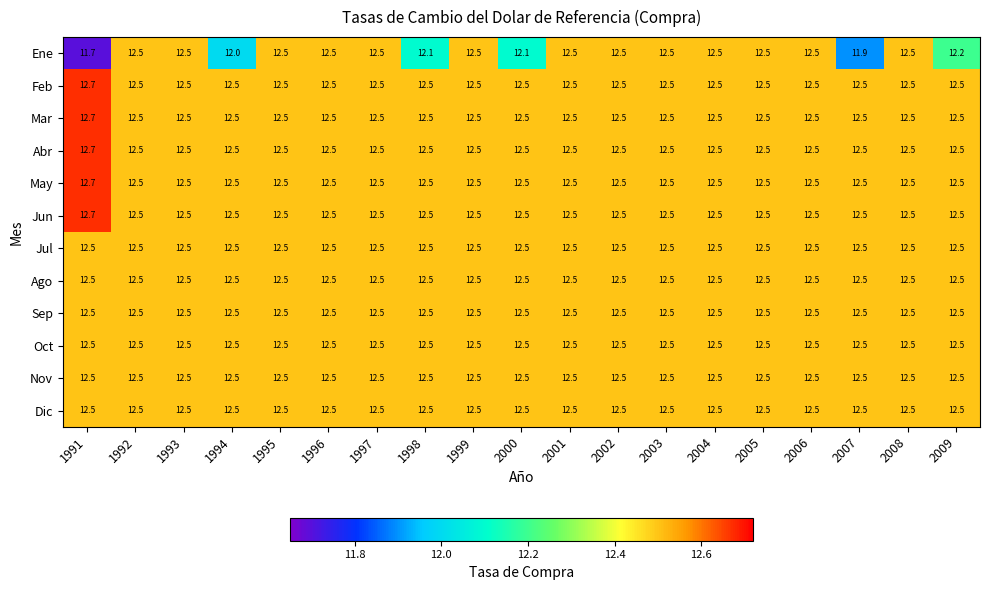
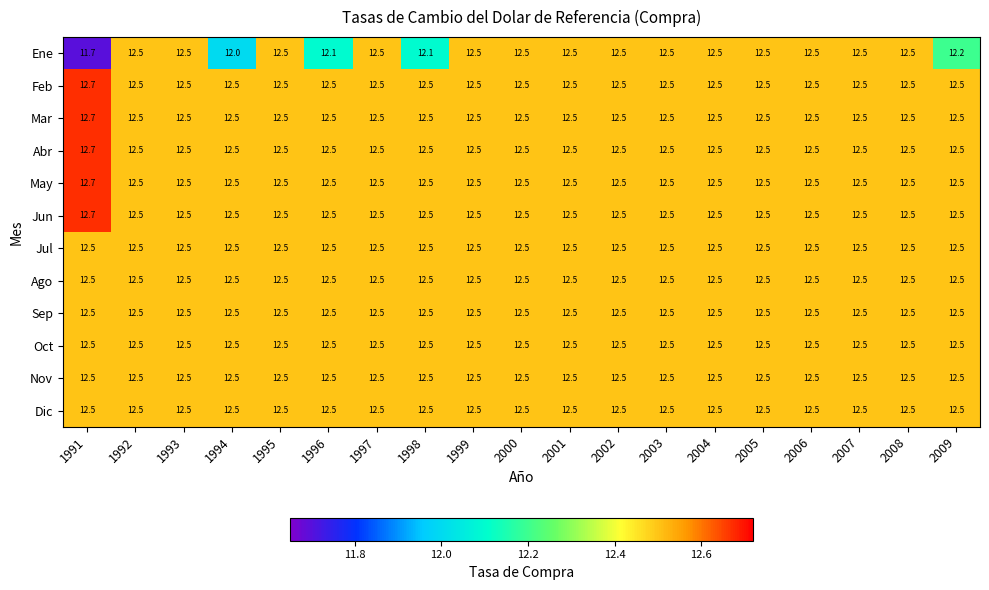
  {
    "Ene": {
      "1991": 11.7,
      "1992": 12.5,
      "1993": 12.5,
      "1994": 12.0,
      "1995": 12.5,
-     "1996": 12.5,
+     "1996": 12.1,
      "1997": 12.5,
      "1998": 12.1,
      "1999": 12.5,
-     "2000": 12.1,
+     "2000": 12.5,
      "2001": 12.5,
      "2002": 12.5,
      "2003": 12.5,
      "2004": 12.5,
      "2005": 12.5,
      "2006": 12.5,
-     "2007": 11.9,
+     "2007": 12.5,
      "2008": 12.5,
      "2009": 12.2
    }
  }
